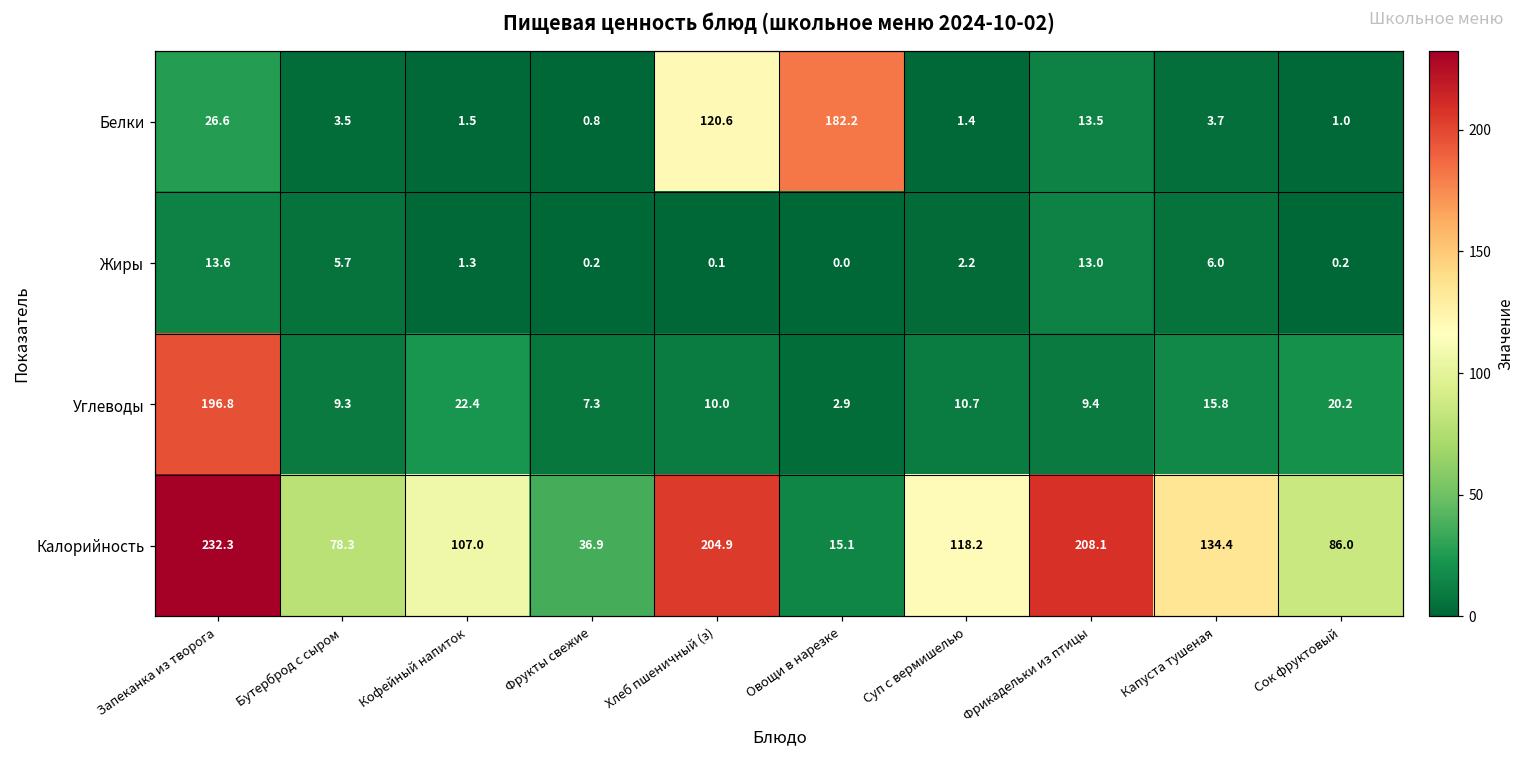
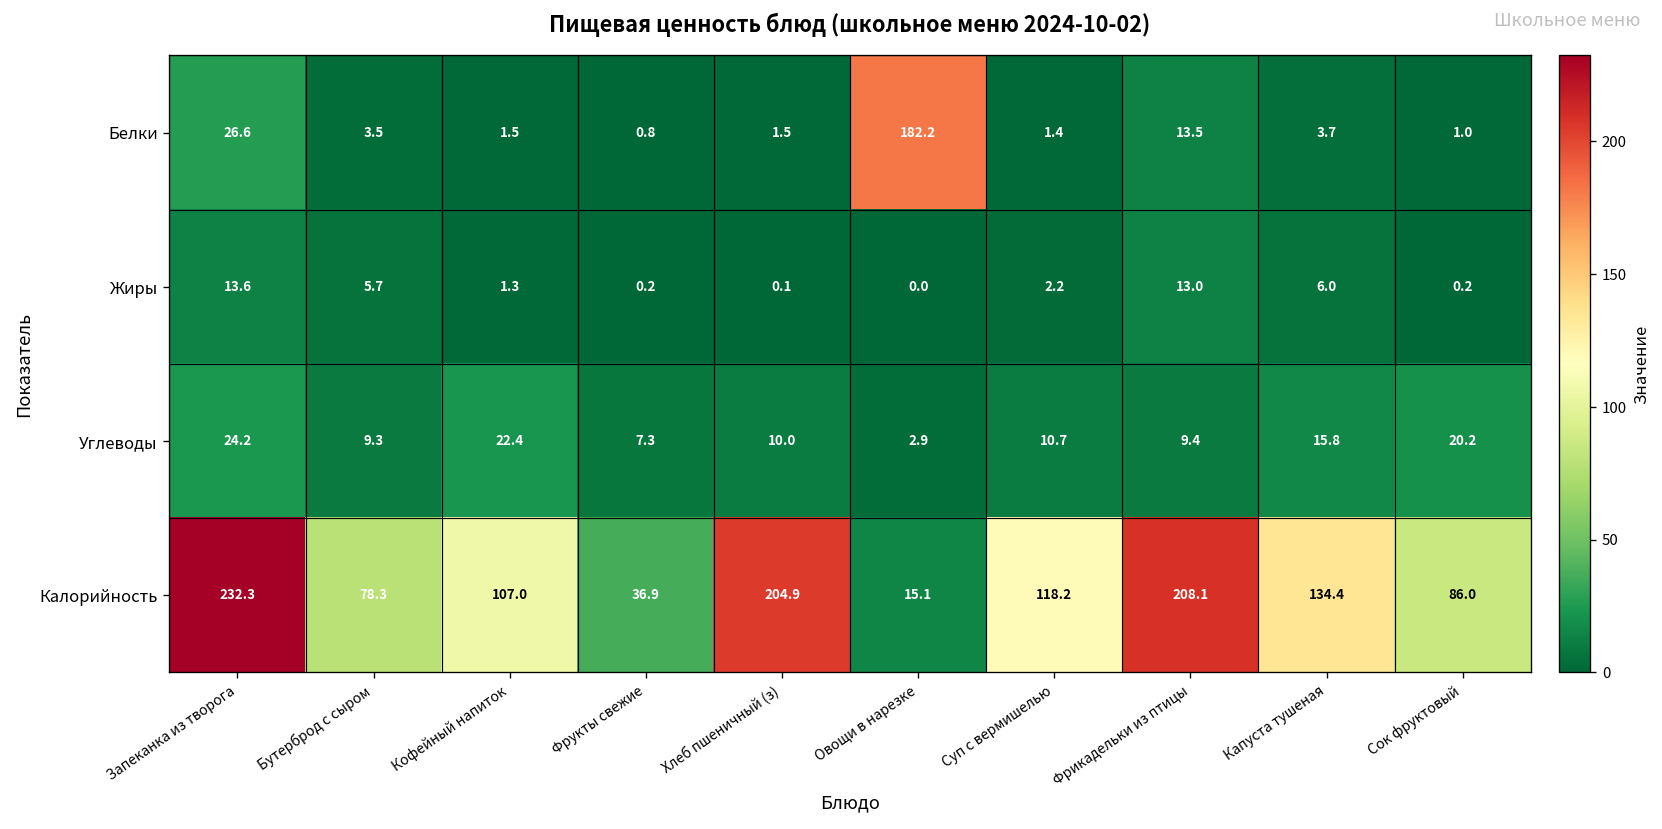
  {
    "Белки": {
      "Запеканка из творога": 26.6,
      "Бутерброд с сыром": 3.5,
      "Кофейный напиток": 1.5,
      "Фрукты свежие": 0.8,
-     "Хлеб пшеничный (з)": 120.6,
+     "Хлеб пшеничный (з)": 1.5,
      "Овощи в нарезке": 182.2,
      "Суп с вермишелью": 1.4,
      "Фрикадельки из птицы": 13.5,
      "Капуста тушеная": 3.7,
      "Сок фруктовый": 1.0
    },
    "Жиры": {
      "Запеканка из творога": 13.6,
      "Бутерброд с сыром": 5.7,
      "Кофейный напиток": 1.3,
      "Фрукты свежие": 0.2,
      "Хлеб пшеничный (з)": 0.1,
      "Овощи в нарезке": 0.0,
      "Суп с вермишелью": 2.2,
      "Фрикадельки из птицы": 13.0,
      "Капуста тушеная": 6.0,
      "Сок фруктовый": 0.2
    },
    "Углеводы": {
-     "Запеканка из творога": 196.8,
+     "Запеканка из творога": 24.2,
      "Бутерброд с сыром": 9.3,
      "Кофейный напиток": 22.4,
      "Фрукты свежие": 7.3,
      "Хлеб пшеничный (з)": 10.0,
      "Овощи в нарезке": 2.9,
      "Суп с вермишелью": 10.7,
      "Фрикадельки из птицы": 9.4,
      "Капуста тушеная": 15.8,
      "Сок фруктовый": 20.2
    },
    "Калорийность": {
      "Запеканка из творога": 232.3,
      "Бутерброд с сыром": 78.3,
      "Кофейный напиток": 107.0,
      "Фрукты свежие": 36.9,
      "Хлеб пшеничный (з)": 204.9,
      "Овощи в нарезке": 15.1,
      "Суп с вермишелью": 118.2,
      "Фрикадельки из птицы": 208.1,
      "Капуста тушеная": 134.4,
      "Сок фруктовый": 86.0
    }
  }
